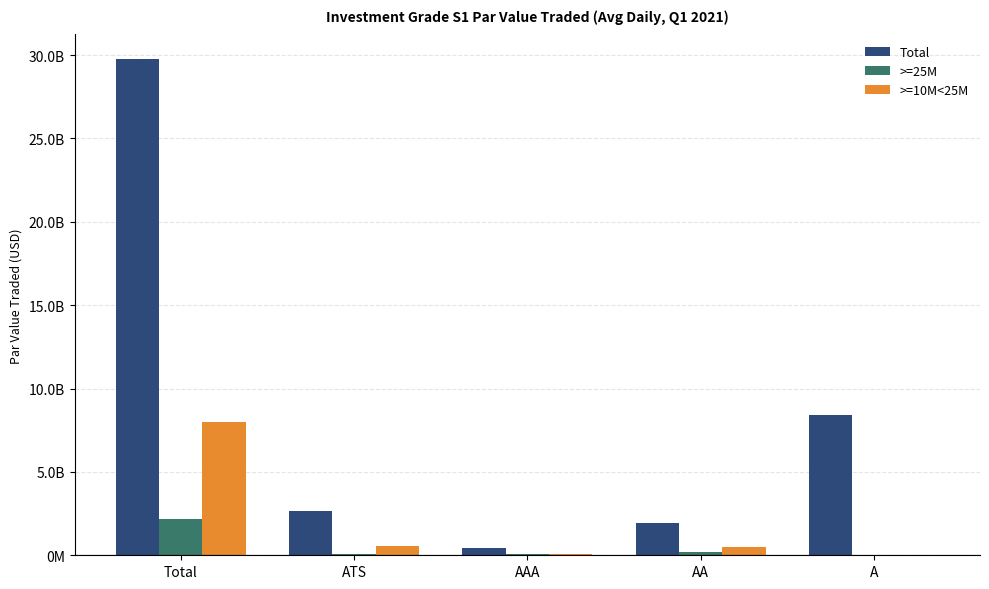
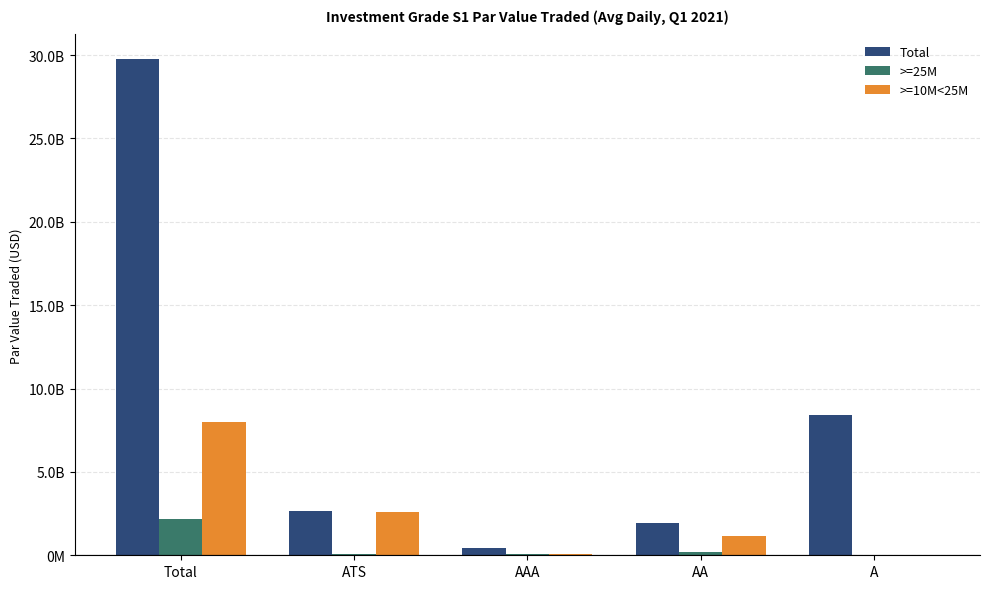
  {
    ">=10M<25M": {
      "Total": 8000000000,
-     "ATS": 500000000,
-     "AA": 500000000,
+     "ATS": 2600000000,
+     "AA": 1100000000,
      "A": 0
    }
  }
